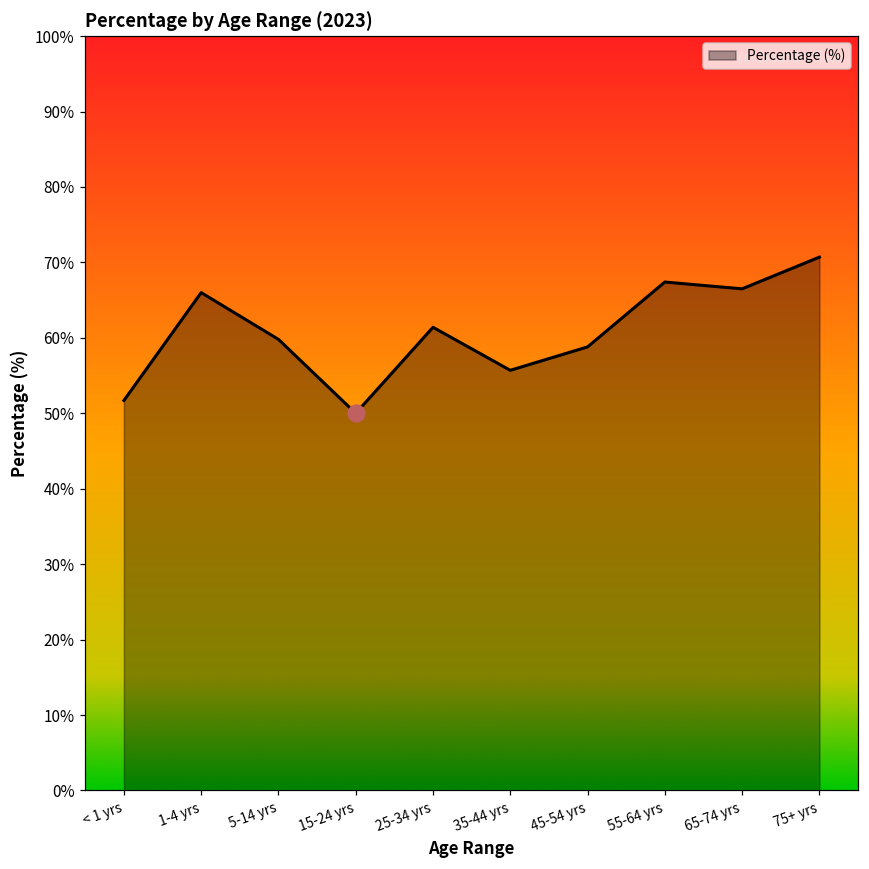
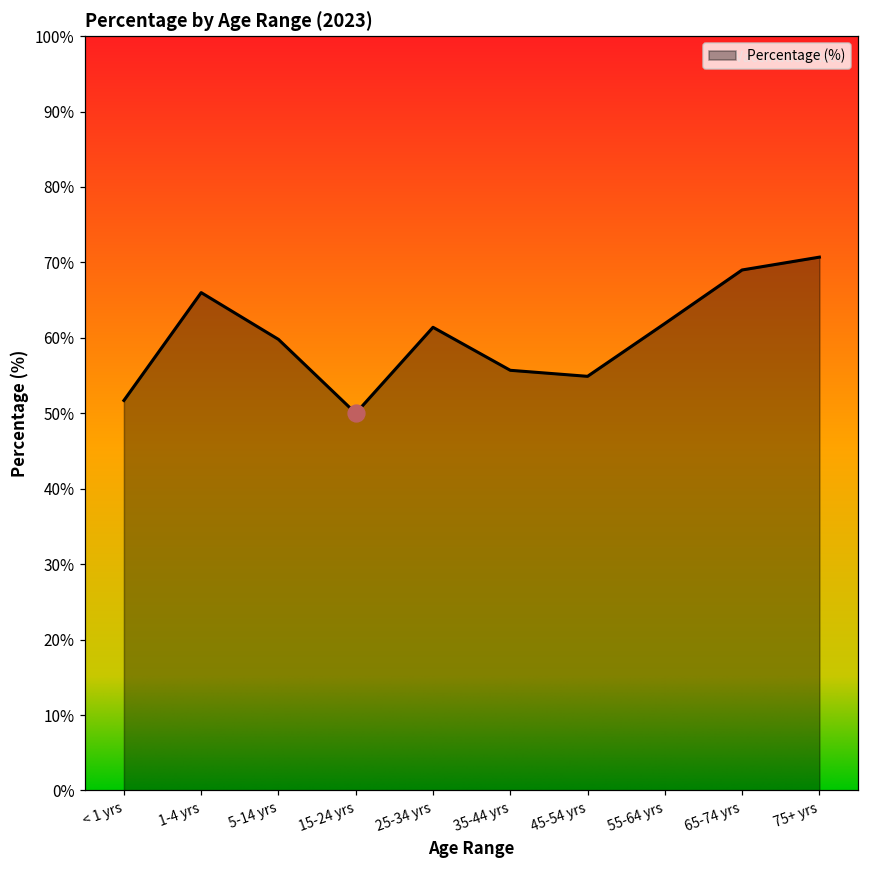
  {
    "Percentage (%)": {
      "< 1 yrs": "52%",
      "1-4 yrs": "66%",
      "5-14 yrs": "60%",
      "25-34 yrs": "61%",
      "35-44 yrs": "56%",
-     "45-54 yrs": "59%",
-     "55-64 yrs": "67%",
-     "65-74 yrs": "67%",
+     "45-54 yrs": "55%",
+     "55-64 yrs": "62%",
+     "65-74 yrs": "69%",
      "75+ yrs": "71%"
    }
  }
